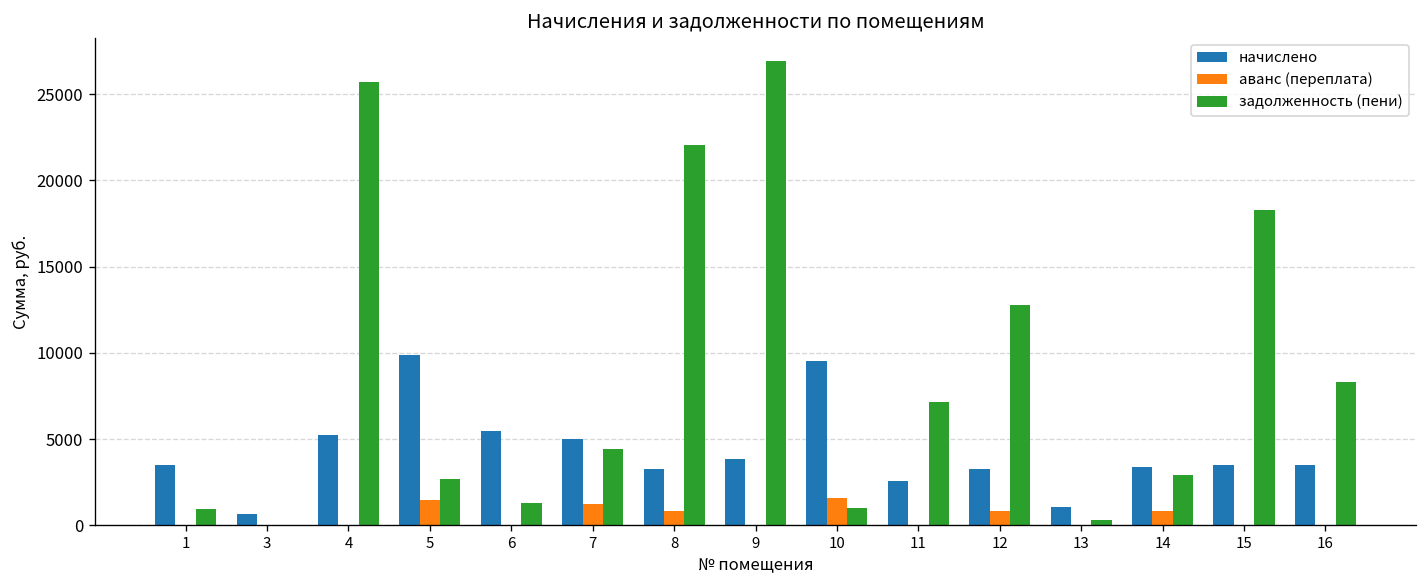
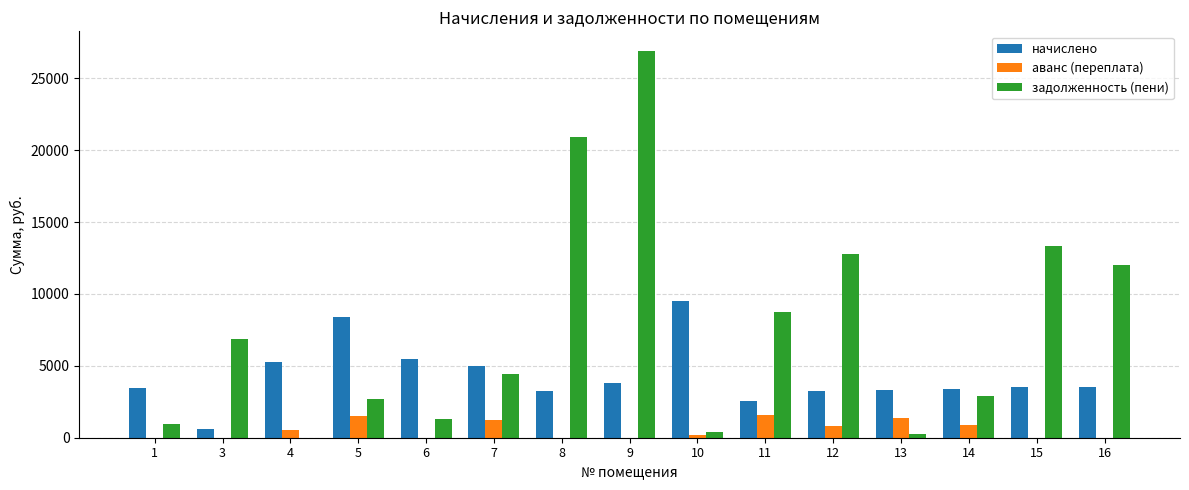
  {
    "начислено": {
      "1": 3500,
      "3": 600,
      "4": 5300,
-     "5": 9900,
+     "5": 8400,
      "6": 5500,
      "7": 5000,
      "8": 3200,
      "9": 3800,
      "10": 9500,
      "11": 2600,
      "12": 3300,
-     "13": 1100,
+     "13": 3300,
      "14": 3400,
      "15": 3500,
      "16": 3500
    },
    "аванс (переплата)": {
      "1": 0,
      "3": 0,
-     "4": 0,
+     "4": 600,
      "5": 1500,
      "6": 0,
      "7": 1200,
-     "8": 800,
+     "8": 0,
      "9": 0,
-     "10": 1600,
-     "11": 0,
+     "10": 200,
+     "11": 1600,
      "12": 800,
-     "13": 0,
+     "13": 1400,
      "14": 900,
      "15": 0,
      "16": 0
    },
    "задолженность (пени)": {
      "1": 900,
-     "3": 0,
-     "4": 25700,
+     "3": 6900,
+     "4": 0,
      "5": 2700,
      "6": 1300,
      "7": 4400,
-     "8": 22100,
+     "8": 21000,
      "9": 26900,
-     "10": 1000,
-     "11": 7200,
+     "10": 400,
+     "11": 8800,
      "12": 12800,
      "13": 300,
      "14": 2900,
-     "15": 18300,
-     "16": 8300
+     "15": 13300,
+     "16": 12000
    }
  }
